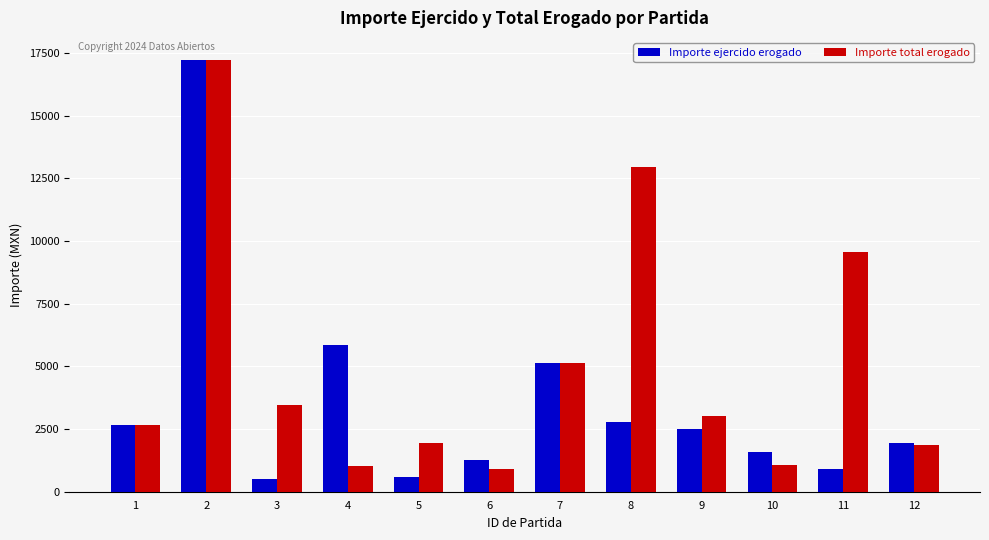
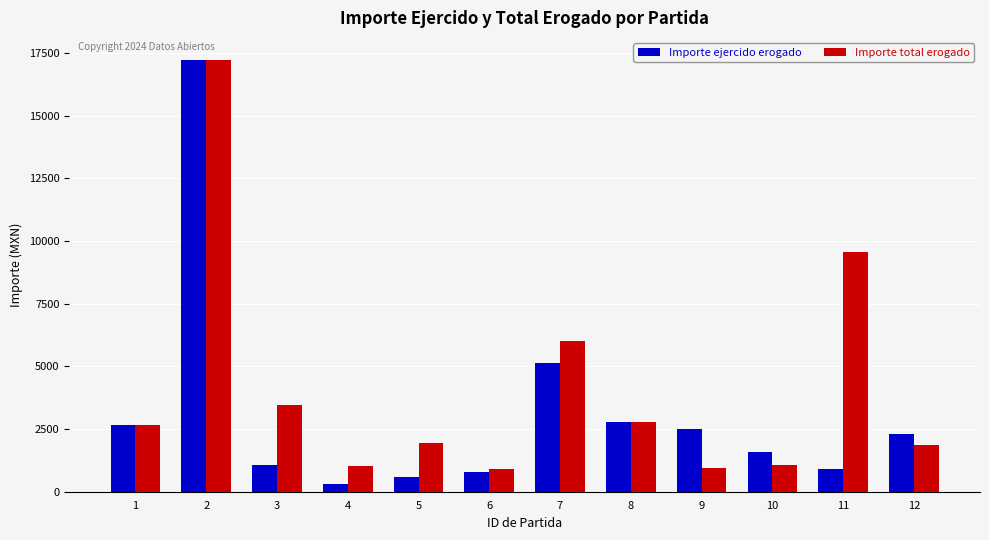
  {
    "Importe ejercido erogado": {
      "1": 2700,
-     "3": 500,
-     "4": 5900,
+     "3": 1100,
+     "4": 300,
      "5": 600,
-     "6": 1300,
+     "6": 800,
      "7": 5100,
      "8": 2800,
      "9": 2500,
      "10": 1600,
      "11": 900,
-     "12": 1900
+     "12": 2300
    },
    "Importe total erogado": {
      "1": 2700,
      "2": 17200,
      "3": 3400,
      "4": 1000,
      "5": 2000,
      "6": 900,
-     "7": 5100,
-     "8": 12900,
-     "9": 3000,
+     "7": 6000,
+     "8": 2800,
+     "9": 900,
      "10": 1100,
      "11": 9600,
      "12": 1900
    }
  }
